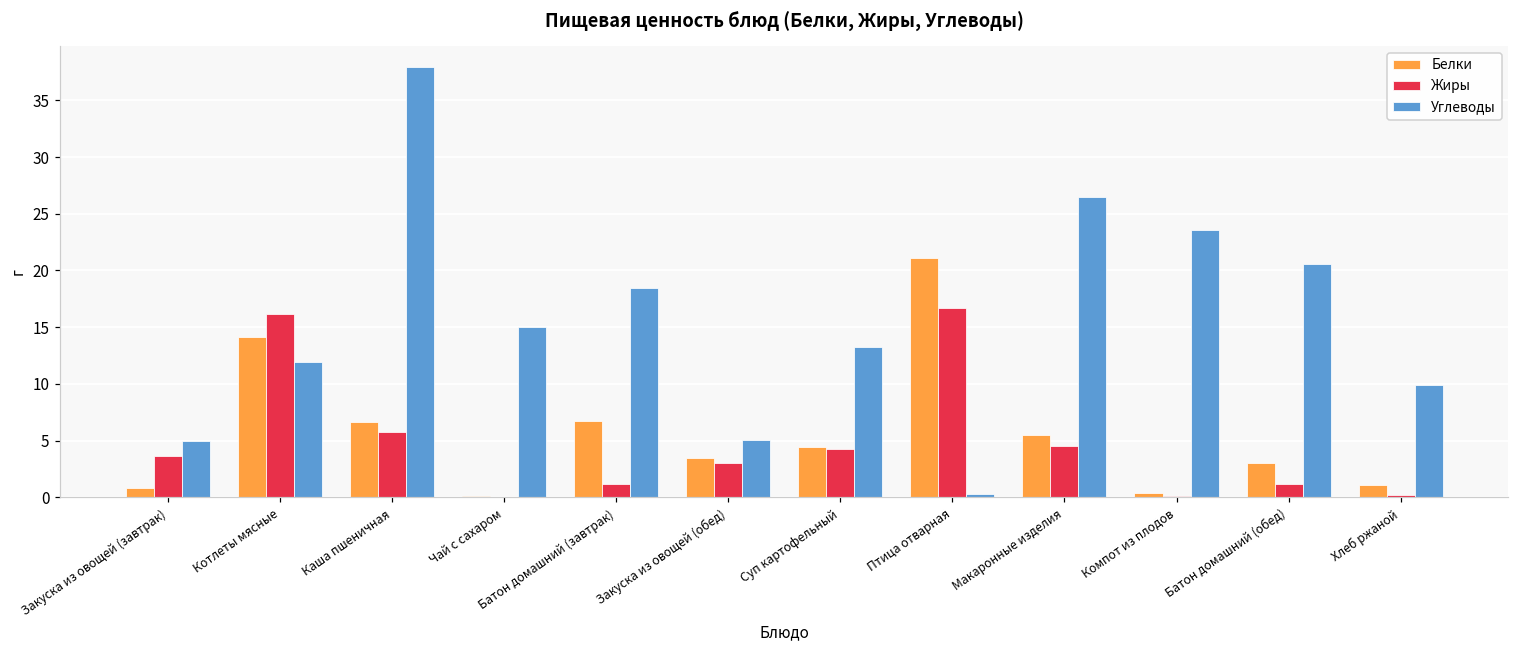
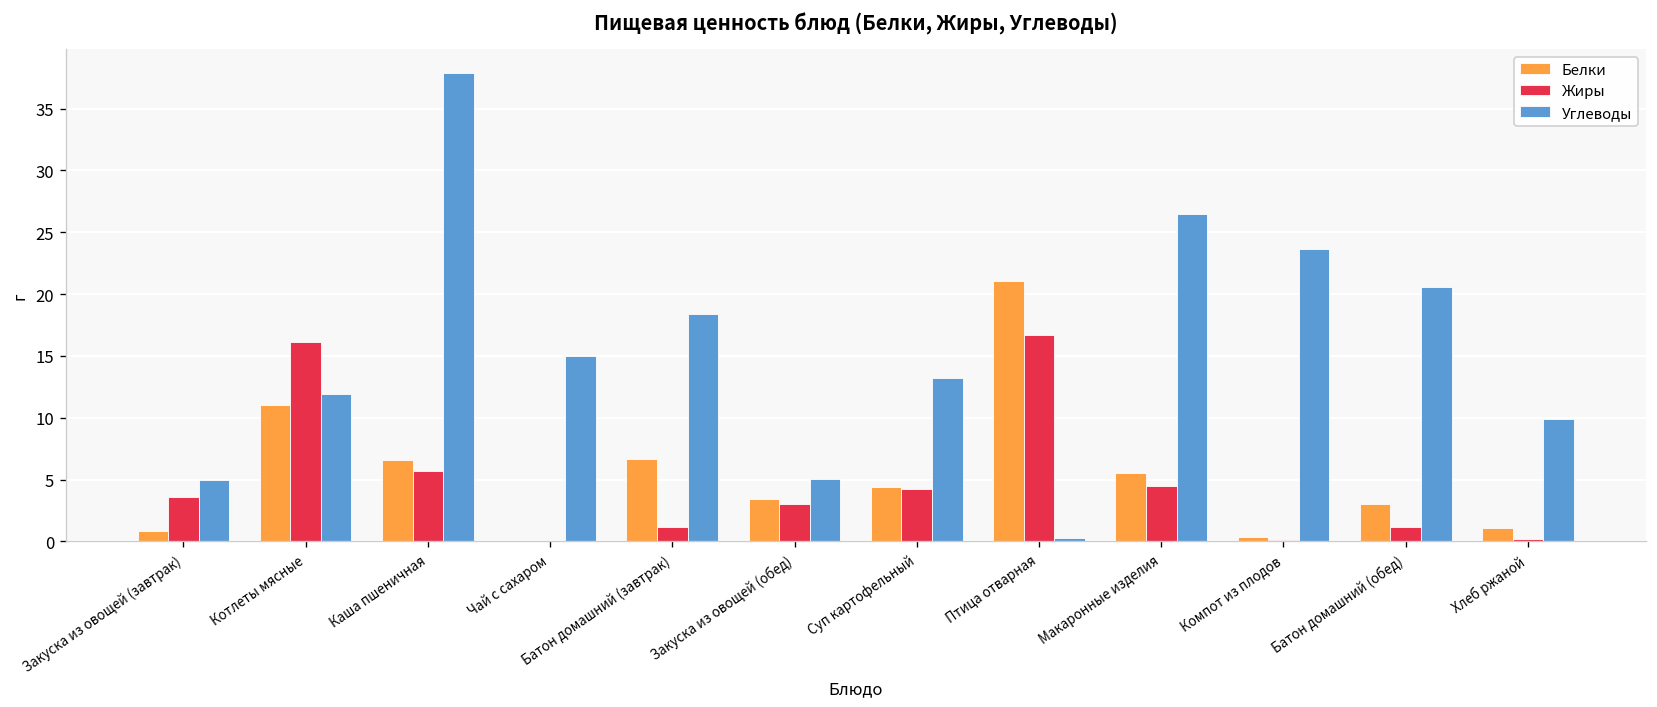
  {
    "Белки": {
      "Закуска из овощей (завтрак)": 0.8,
-     "Котлеты мясные": 14.1,
+     "Котлеты мясные": 11.1,
      "Каша пшеничная": 6.6,
      "Батон домашний (завтрак)": 6.7,
      "Закуска из овощей (обед)": 3.5,
      "Суп картофельный": 4.4,
      "Птица отварная": 21.1,
      "Макаронные изделия": 5.5,
      "Компот из плодов": 0.3,
      "Батон домашний (обед)": 3.0,
      "Хлеб ржаной": 1.1
    },
    "Жиры": {
      "Закуска из овощей (завтрак)": 3.6,
      "Котлеты мясные": 16.1,
      "Каша пшеничная": 5.7,
      "Батон домашний (завтрак)": 1.2,
      "Закуска из овощей (обед)": 3.0,
      "Суп картофельный": 4.2,
      "Птица отварная": 16.7,
      "Макаронные изделия": 4.5,
      "Батон домашний (обед)": 1.2
    },
    "Углеводы": {
      "Закуска из овощей (завтрак)": 5.0,
      "Котлеты мясные": 11.9,
      "Каша пшеничная": 37.9,
      "Чай с сахаром": 15.0,
      "Батон домашний (завтрак)": 18.4,
      "Закуска из овощей (обед)": 5.1,
      "Суп картофельный": 13.2,
      "Птица отварная": 0.3,
      "Макаронные изделия": 26.4,
      "Компот из плодов": 23.6,
      "Батон домашний (обед)": 20.6,
      "Хлеб ржаной": 9.9
    }
  }
